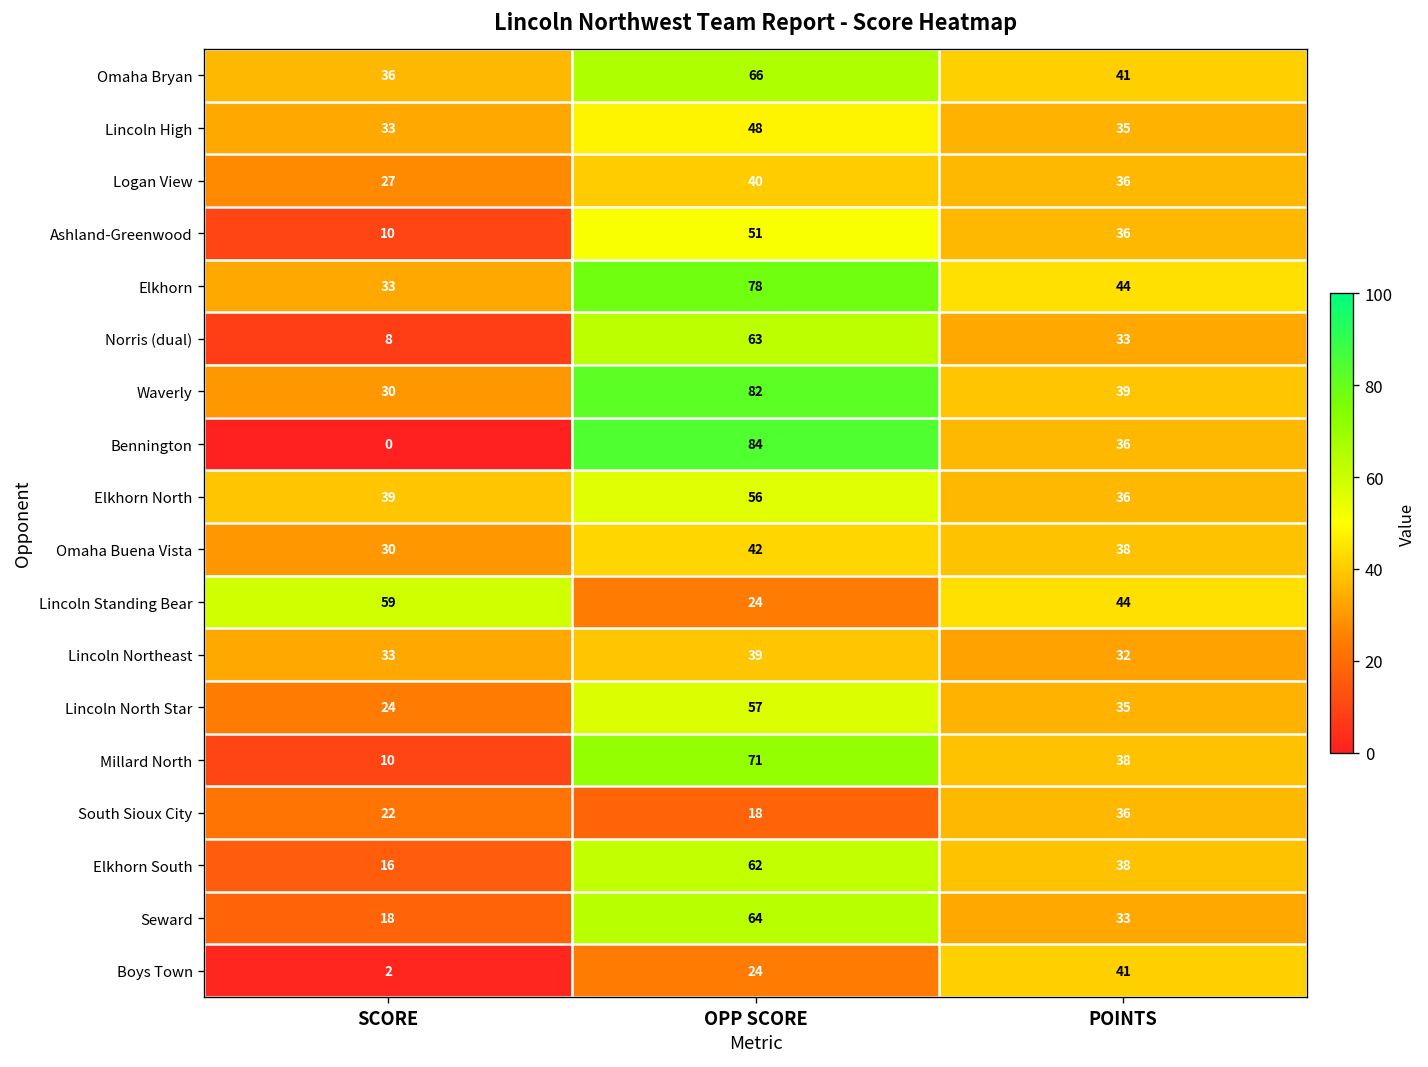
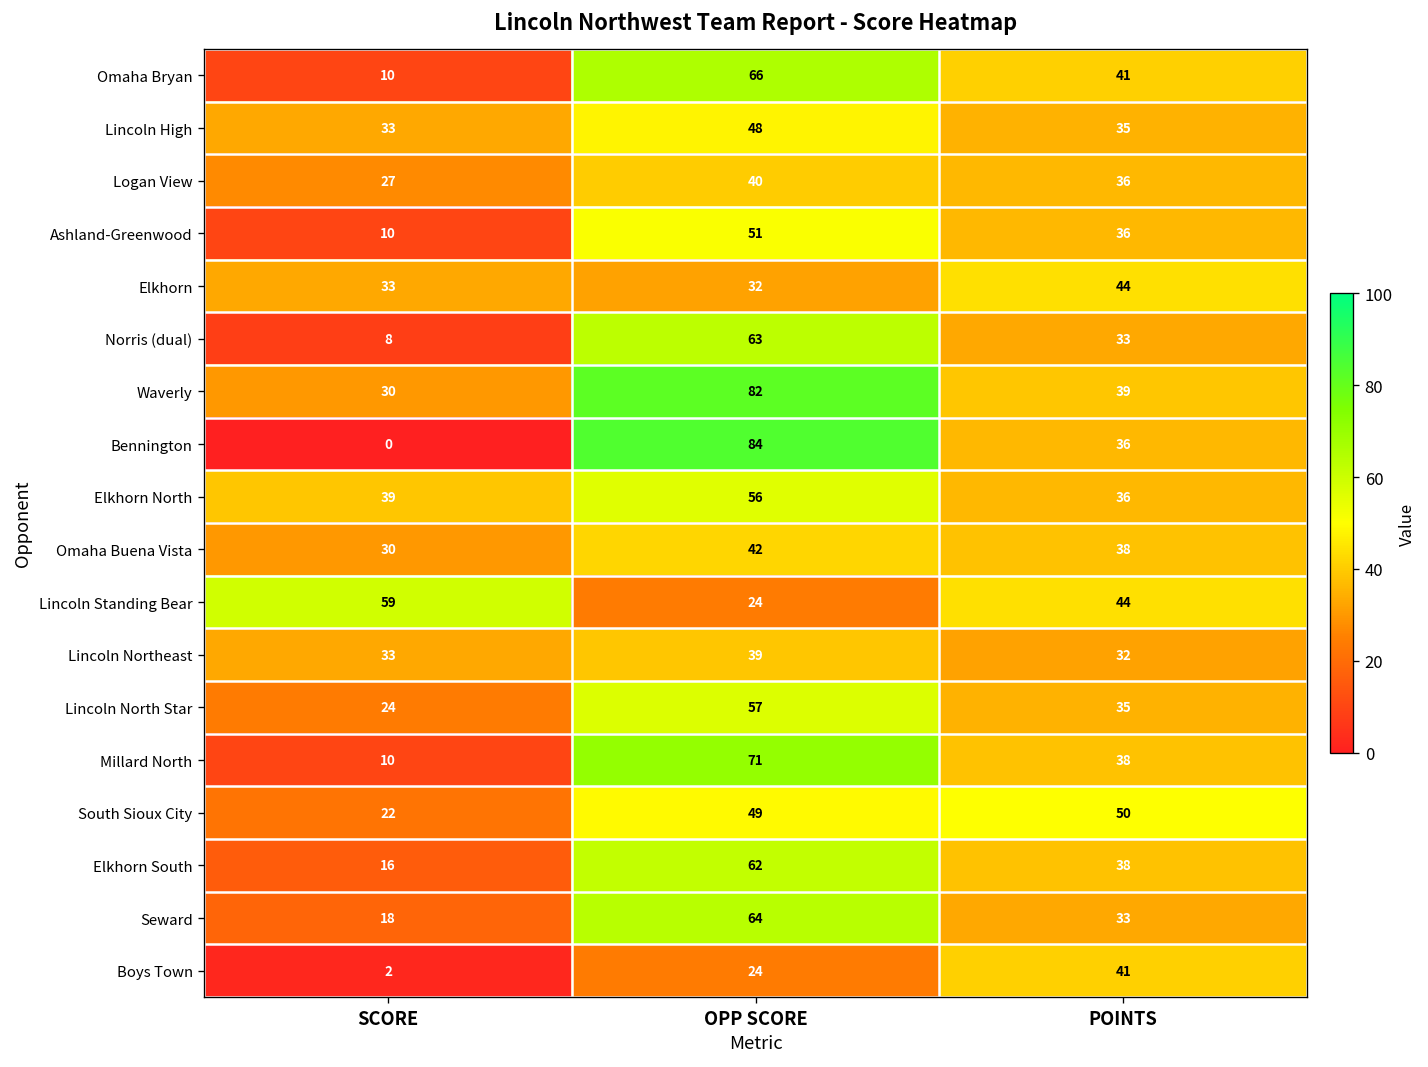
  {
    "Omaha Bryan": {
-     "SCORE": 36,
+     "SCORE": 10,
      "OPP SCORE": 66,
      "POINTS": 41
    },
    "Lincoln High": {
      "SCORE": 33,
      "OPP SCORE": 48,
      "POINTS": 35
    },
    "Logan View": {
      "SCORE": 27,
      "OPP SCORE": 40,
      "POINTS": 36
    },
    "Ashland-Greenwood": {
      "SCORE": 10,
      "OPP SCORE": 51,
      "POINTS": 36
    },
    "Elkhorn": {
      "SCORE": 33,
-     "OPP SCORE": 78,
+     "OPP SCORE": 32,
      "POINTS": 44
    },
    "Norris (dual)": {
      "SCORE": 8,
      "OPP SCORE": 63,
      "POINTS": 33
    },
    "Waverly": {
      "SCORE": 30,
      "OPP SCORE": 82,
      "POINTS": 39
    },
    "Bennington": {
      "SCORE": 0,
      "OPP SCORE": 84,
      "POINTS": 36
    },
    "Elkhorn North": {
      "SCORE": 39,
      "OPP SCORE": 56,
      "POINTS": 36
    },
    "Omaha Buena Vista": {
      "SCORE": 30,
      "OPP SCORE": 42,
      "POINTS": 38
    },
    "Lincoln Standing Bear": {
      "SCORE": 59,
      "OPP SCORE": 24,
      "POINTS": 44
    },
    "Lincoln Northeast": {
      "SCORE": 33,
      "OPP SCORE": 39,
      "POINTS": 32
    },
    "Lincoln North Star": {
      "SCORE": 24,
      "OPP SCORE": 57,
      "POINTS": 35
    },
    "Millard North": {
      "SCORE": 10,
      "OPP SCORE": 71,
      "POINTS": 38
    },
    "South Sioux City": {
      "SCORE": 22,
-     "OPP SCORE": 18,
-     "POINTS": 36
+     "OPP SCORE": 49,
+     "POINTS": 50
    },
    "Elkhorn South": {
      "SCORE": 16,
      "OPP SCORE": 62,
      "POINTS": 38
    },
    "Seward": {
      "SCORE": 18,
      "OPP SCORE": 64,
      "POINTS": 33
    },
    "Boys Town": {
      "SCORE": 2,
      "OPP SCORE": 24,
      "POINTS": 41
    }
  }
